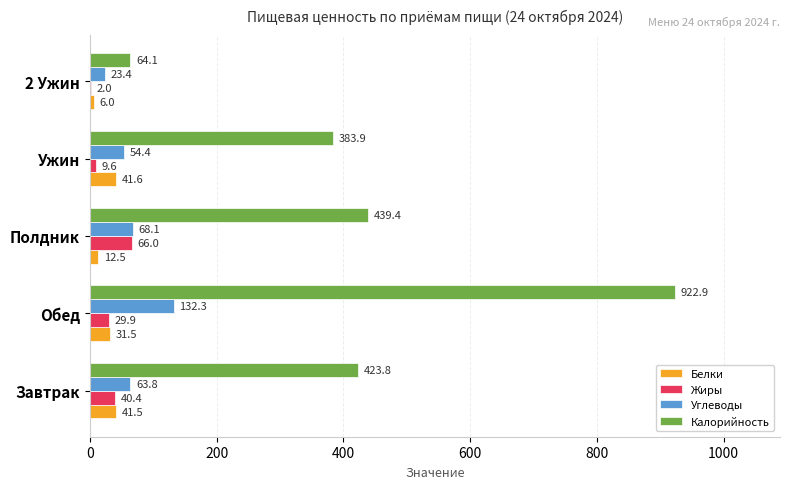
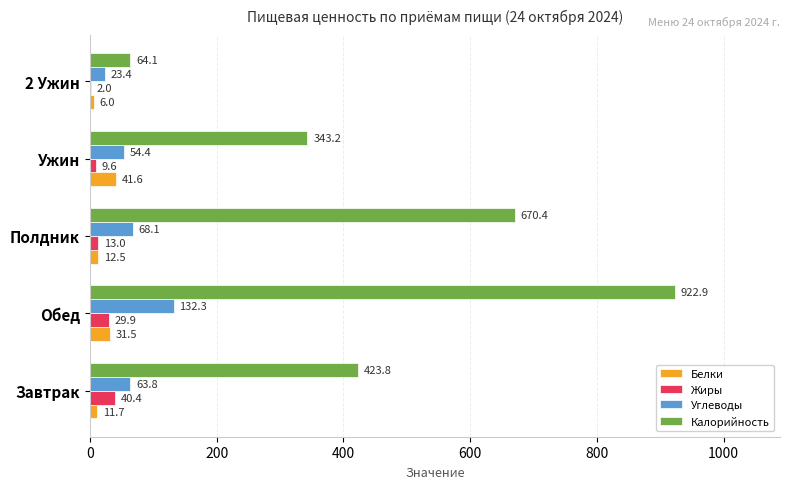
  {
    "Белки": {
      "2 Ужин": 6.0,
      "Ужин": 41.6,
      "Полдник": 12.5,
      "Обед": 31.5,
-     "Завтрак": 41.5
+     "Завтрак": 11.7
    },
    "Жиры": {
      "2 Ужин": 2.0,
      "Ужин": 9.6,
-     "Полдник": 66.0,
+     "Полдник": 13.0,
      "Обед": 29.9,
      "Завтрак": 40.4
    },
    "Углеводы": {
      "2 Ужин": 23.4,
      "Ужин": 54.4,
      "Полдник": 68.1,
      "Обед": 132.3,
      "Завтрак": 63.8
    },
    "Калорийность": {
      "2 Ужин": 64.1,
-     "Ужин": 383.9,
-     "Полдник": 439.4,
+     "Ужин": 343.2,
+     "Полдник": 670.4,
      "Обед": 922.9,
      "Завтрак": 423.8
    }
  }
